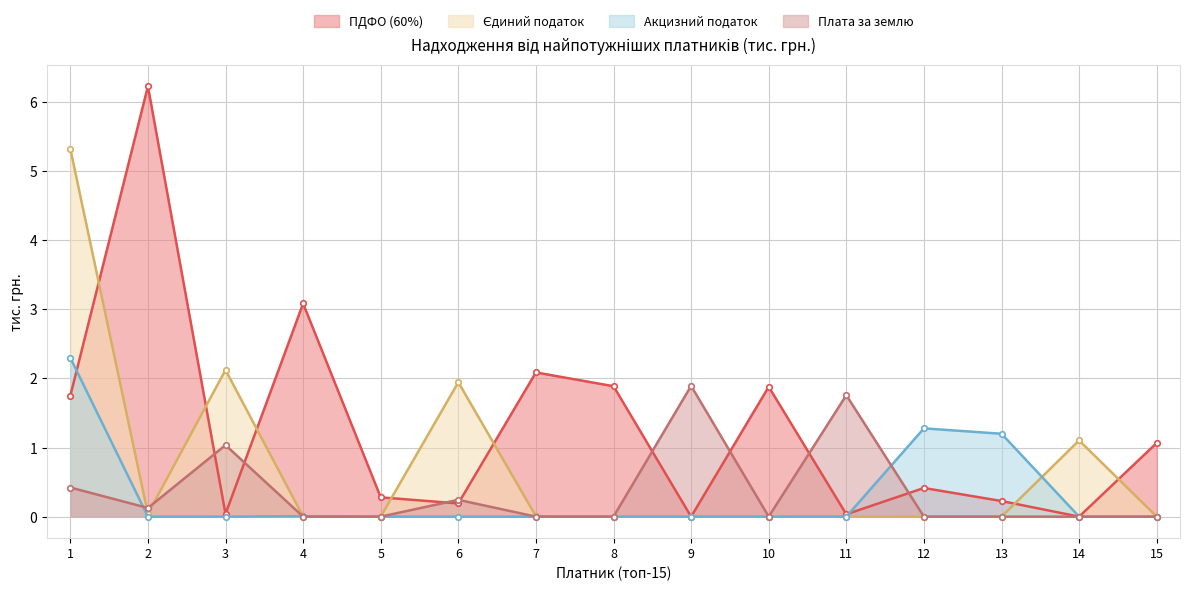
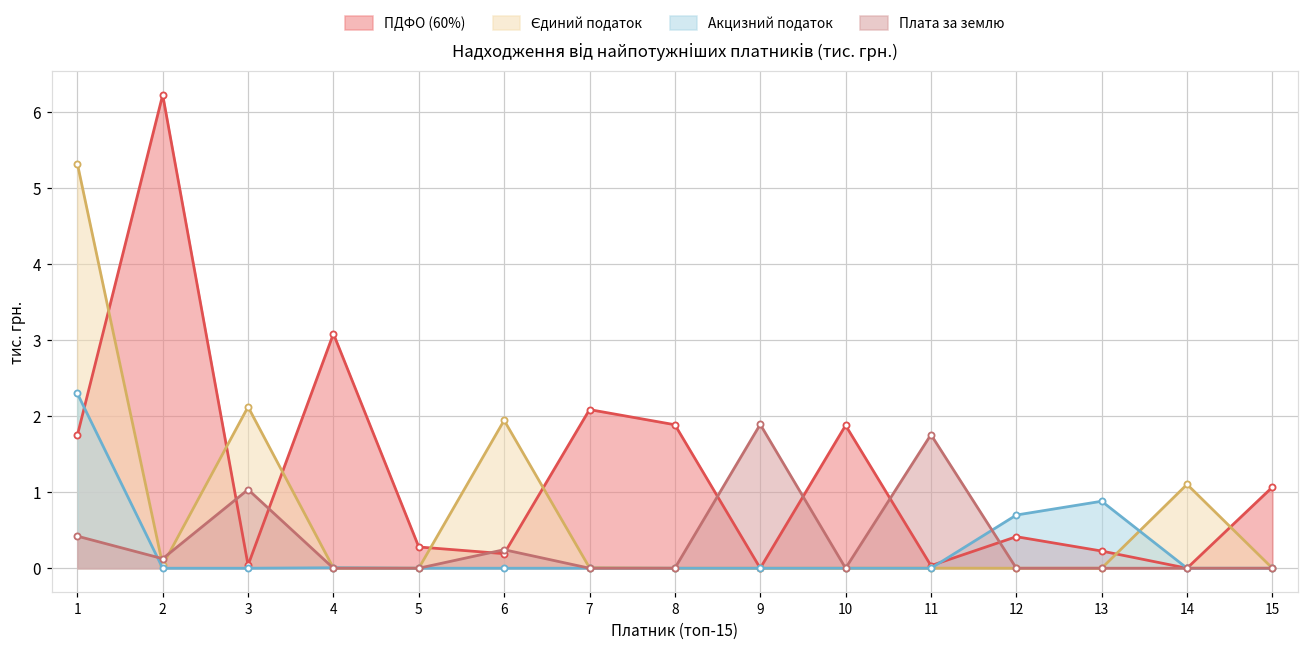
  {
    "Акцизний податок": {
      "1": 2.3,
      "2": 0.0,
      "3": 0.0,
      "6": 0.0,
-     "12": 1.3,
-     "13": 1.2
+     "12": 0.7,
+     "13": 0.9
    }
  }
